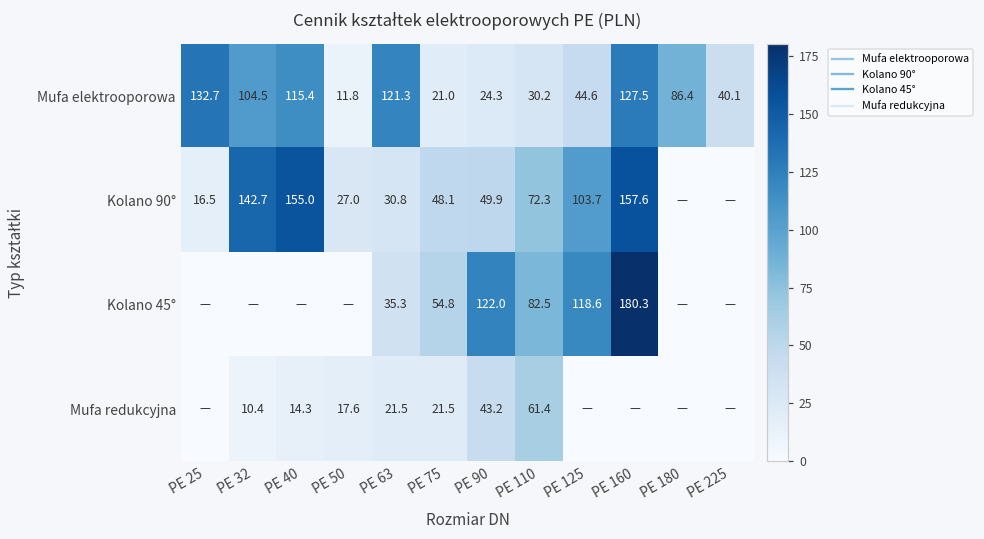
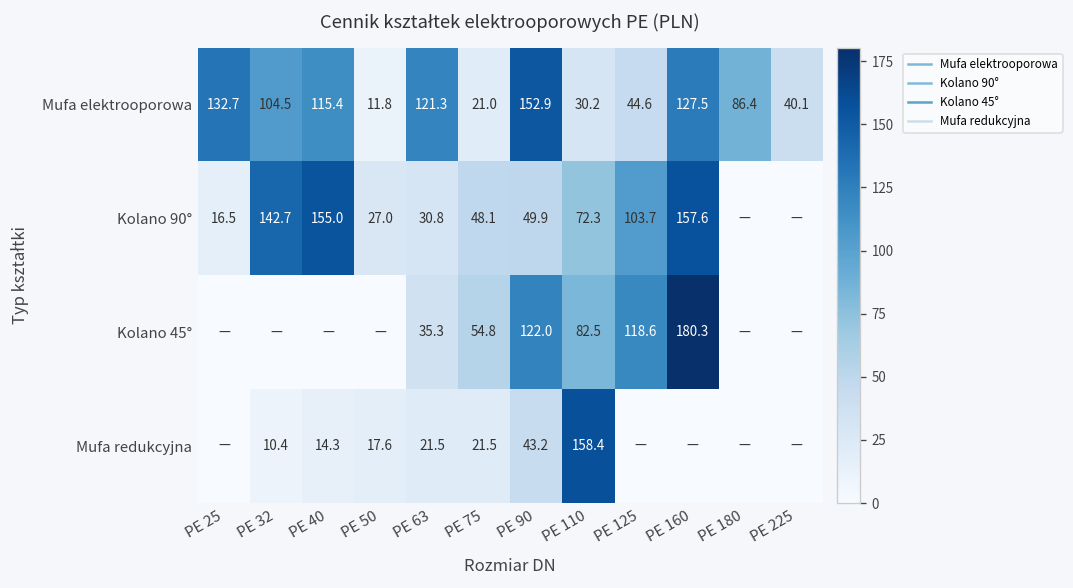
  {
    "Mufa elektrooporowa": {
      "PE 25": 132.7,
      "PE 32": 104.5,
      "PE 40": 115.4,
      "PE 50": 11.8,
      "PE 63": 121.3,
      "PE 75": 21.0,
-     "PE 90": 24.3,
+     "PE 90": 152.9,
      "PE 110": 30.2,
      "PE 125": 44.6,
      "PE 160": 127.5,
      "PE 180": 86.4,
      "PE 225": 40.1
    },
    "Kolano 90°": {
      "PE 25": 16.5,
      "PE 32": 142.7,
      "PE 40": 155.0,
      "PE 50": 27.0,
      "PE 63": 30.8,
      "PE 75": 48.1,
      "PE 90": 49.9,
      "PE 110": 72.3,
      "PE 125": 103.7,
      "PE 160": 157.6
    },
    "Kolano 45°": {
      "PE 63": 35.3,
      "PE 75": 54.8,
      "PE 90": 122.0,
      "PE 110": 82.5,
      "PE 125": 118.6,
      "PE 160": 180.3
    },
    "Mufa redukcyjna": {
      "PE 32": 10.4,
      "PE 40": 14.3,
      "PE 50": 17.6,
      "PE 63": 21.5,
      "PE 75": 21.5,
      "PE 90": 43.2,
-     "PE 110": 61.4
+     "PE 110": 158.4
    }
  }
